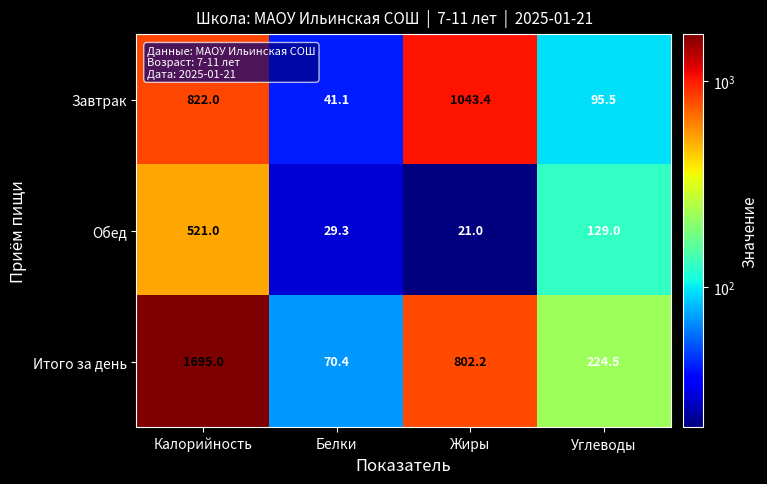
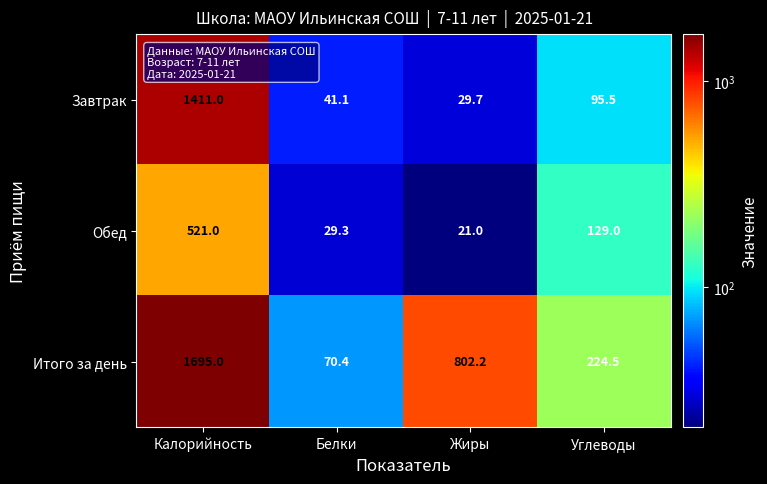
  {
    "Завтрак": {
-     "Калорийность": 822.0,
+     "Калорийность": 1411.0,
      "Белки": 41.1,
-     "Жиры": 1043.4,
+     "Жиры": 29.7,
      "Углеводы": 95.5
    },
    "Обед": {
      "Калорийность": 521.0,
      "Белки": 29.3,
      "Жиры": 21.0,
      "Углеводы": 129.0
    },
    "Итого за день": {
      "Калорийность": 1695.0,
      "Белки": 70.4,
      "Жиры": 802.2,
      "Углеводы": 224.5
    }
  }
